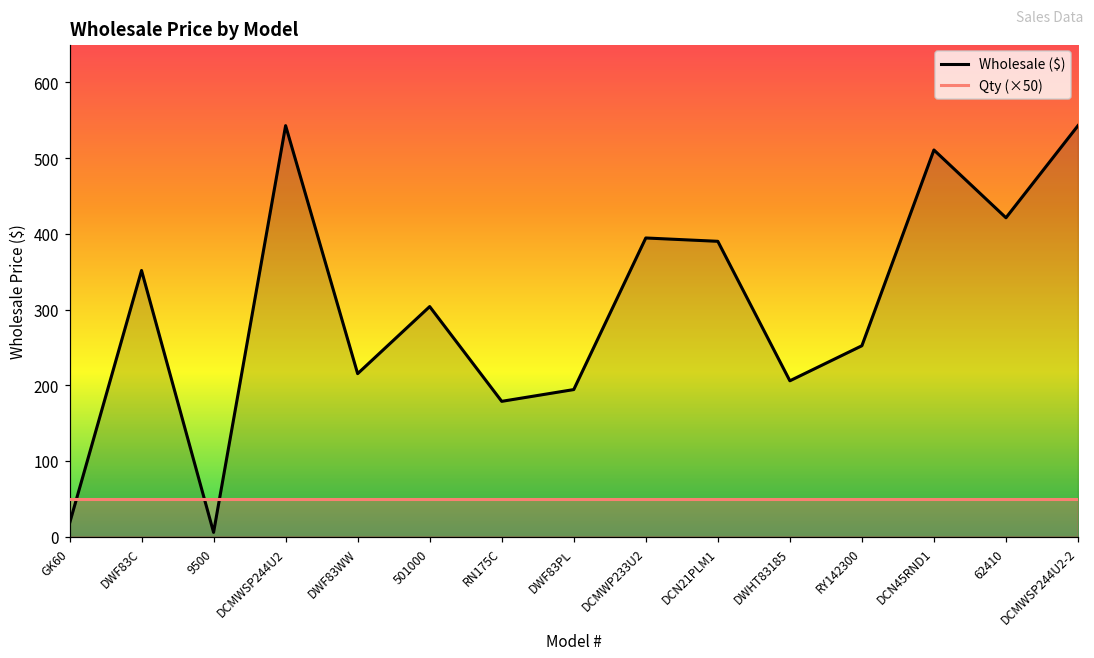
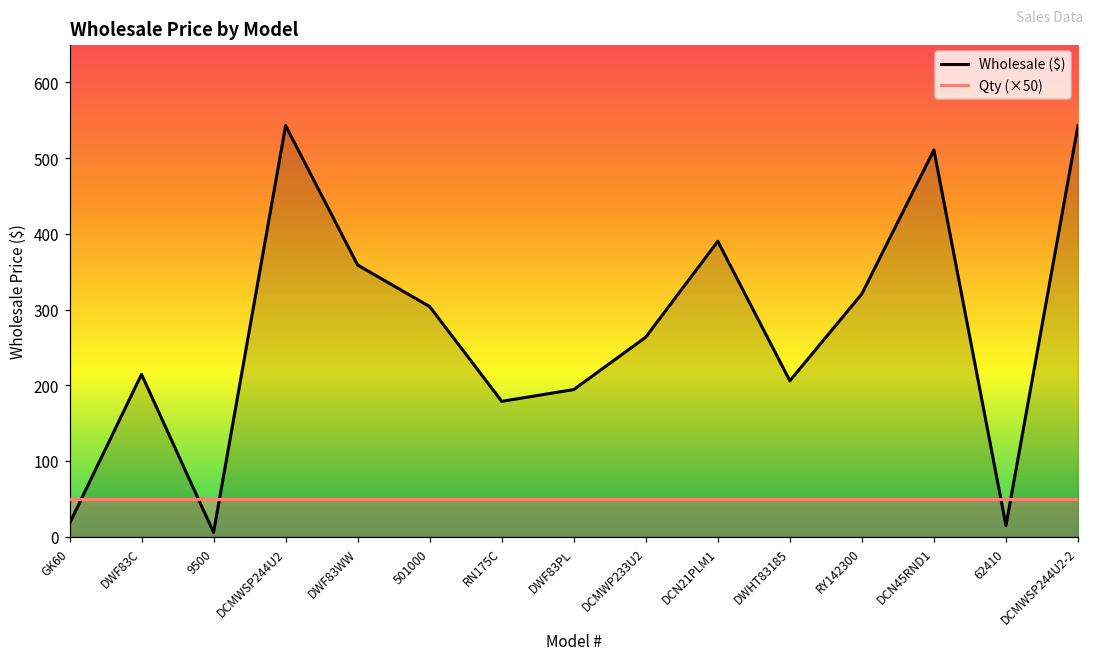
  {
    "Wholesale ($)": {
      "GK60": 20,
-     "DWF83C": 350,
+     "DWF83C": 210,
      "9500": 10,
      "DCMWSP244U2": 540,
-     "DWF83WW": 220,
+     "DWF83WW": 360,
      "501000": 300,
      "RN175C": 180,
      "DWF83PL": 190,
-     "DCMWP233U2": 390,
+     "DCMWP233U2": 260,
      "DCN21PLM1": 390,
      "DWHT83185": 210,
-     "RY142300": 250,
+     "RY142300": 320,
      "DCN45RND1": 510,
-     "62410": 420,
+     "62410": 10,
      "DCMWSP244U2-2": 540
    },
    "Qty (×50)": {
      "GK60": 50,
      "DWF83C": 50,
      "9500": 50,
      "DCMWSP244U2": 50,
      "DWF83WW": 50,
      "501000": 50,
      "RN175C": 50,
      "DWF83PL": 50,
      "DCMWP233U2": 50,
      "DCN21PLM1": 50,
      "DWHT83185": 50,
      "RY142300": 50,
      "DCN45RND1": 50,
      "62410": 50,
      "DCMWSP244U2-2": 50
    }
  }
